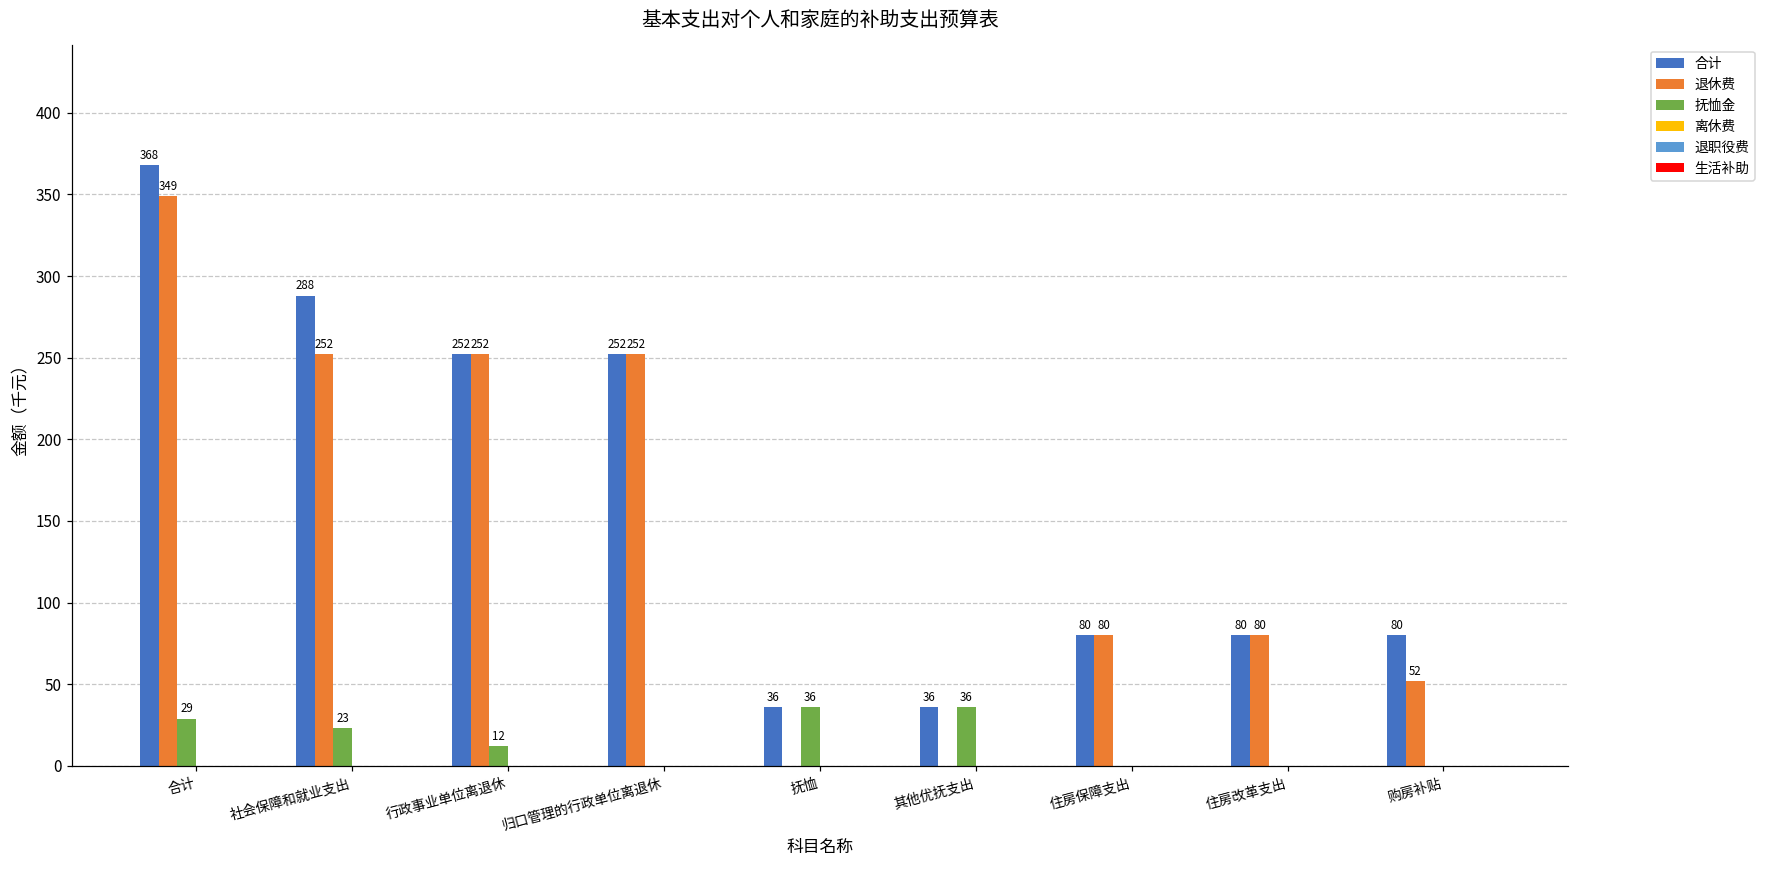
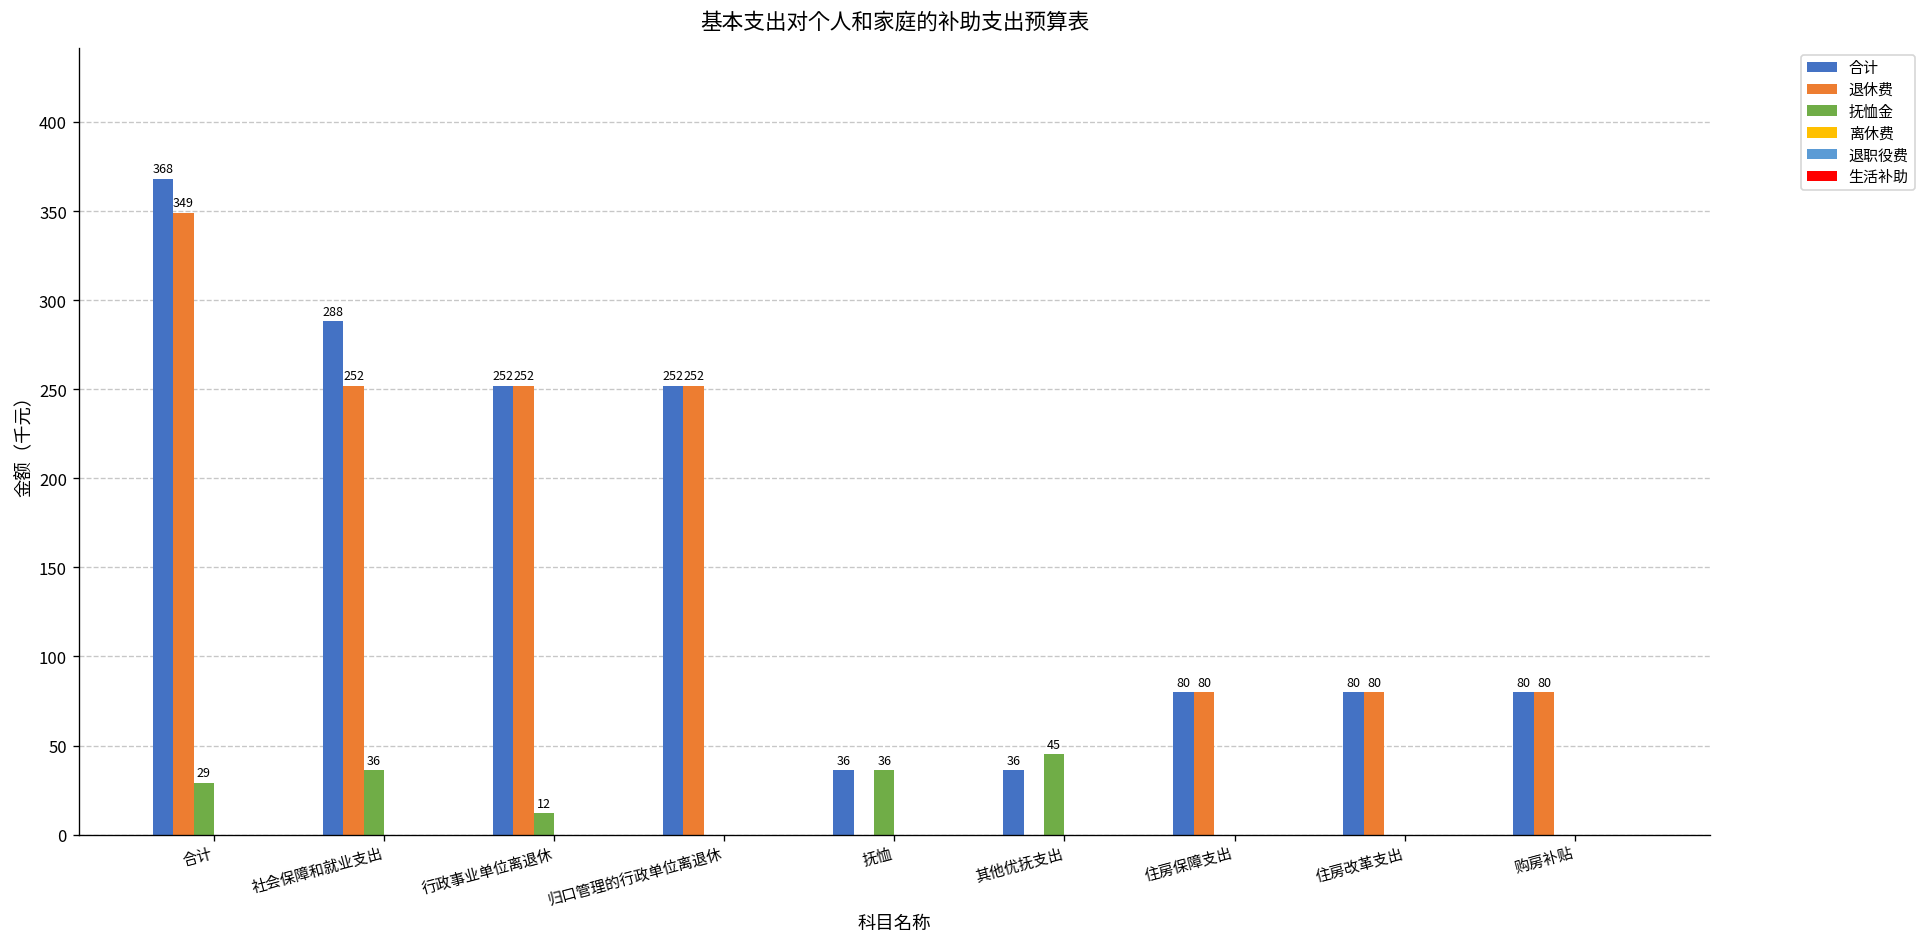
  {
    "退休费": {
      "合计": 349,
      "社会保障和就业支出": 252,
      "行政事业单位离退休": 252,
      "归口管理的行政单位离退休": 252,
      "住房保障支出": 80,
      "住房改革支出": 80,
-     "购房补贴": 52
+     "购房补贴": 80
    },
    "抚恤金": {
      "合计": 29,
-     "社会保障和就业支出": 23,
+     "社会保障和就业支出": 36,
      "行政事业单位离退休": 12,
      "抚恤": 36,
-     "其他优抚支出": 36
+     "其他优抚支出": 45
    },
    "离休费": {
      "合计": 0,
      "社会保障和就业支出": 0,
      "行政事业单位离退休": 0,
      "归口管理的行政单位离退休": 0,
      "抚恤": 0,
      "其他优抚支出": 0,
      "住房保障支出": 0,
      "住房改革支出": 0,
      "购房补贴": 0
    },
    "生活补助": {
      "合计": 0,
      "社会保障和就业支出": 0,
      "行政事业单位离退休": 0,
      "归口管理的行政单位离退休": 0,
      "抚恤": 0,
      "其他优抚支出": 0,
      "住房保障支出": 0,
      "住房改革支出": 0,
      "购房补贴": 0
    }
  }
